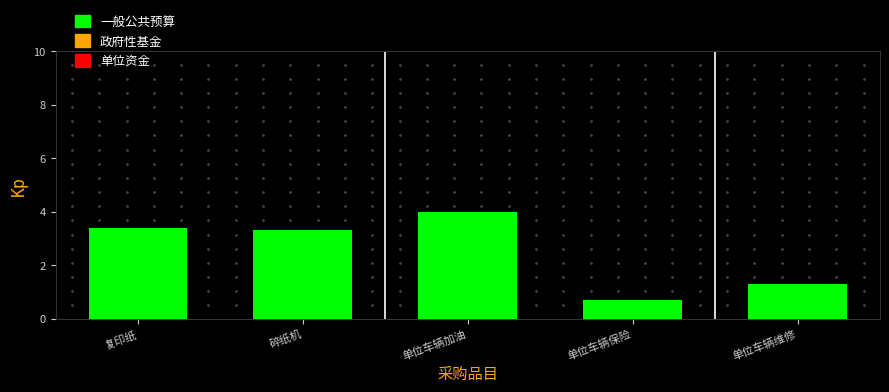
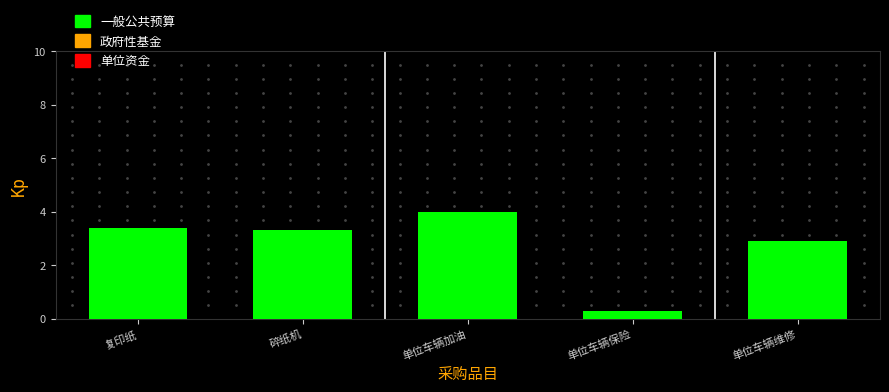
  {
    "一般公共预算": {
      "复印纸": 3.4,
      "碎纸机": 3.3,
      "单位车辆加油": 4.0,
-     "单位车辆保险": 0.7,
-     "单位车辆维修": 1.3
+     "单位车辆保险": 0.3,
+     "单位车辆维修": 2.9
    }
  }
